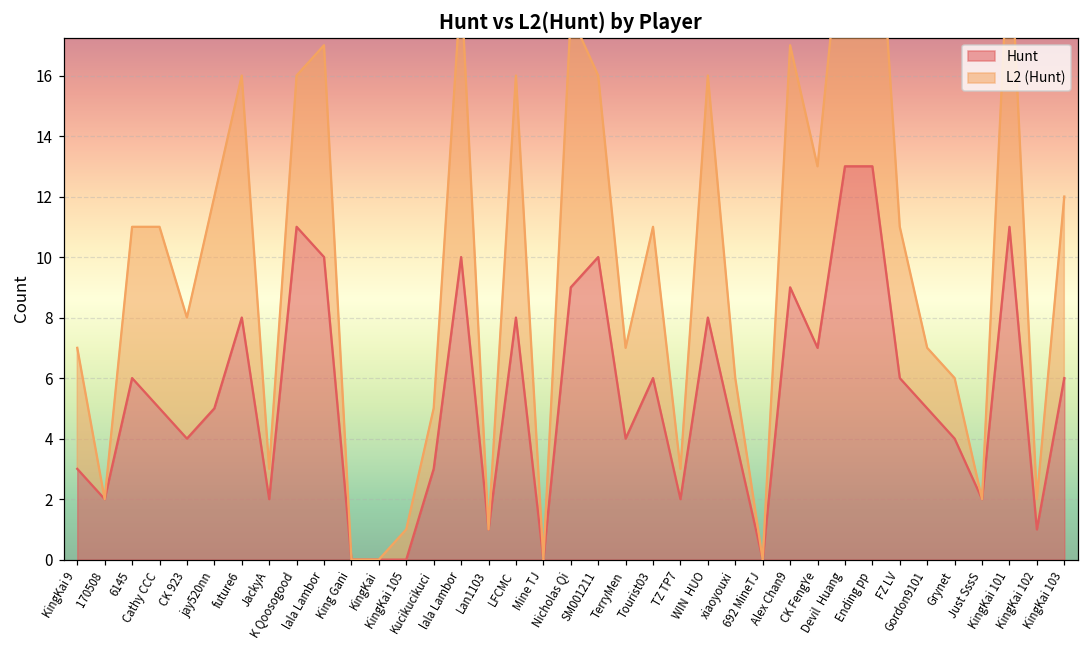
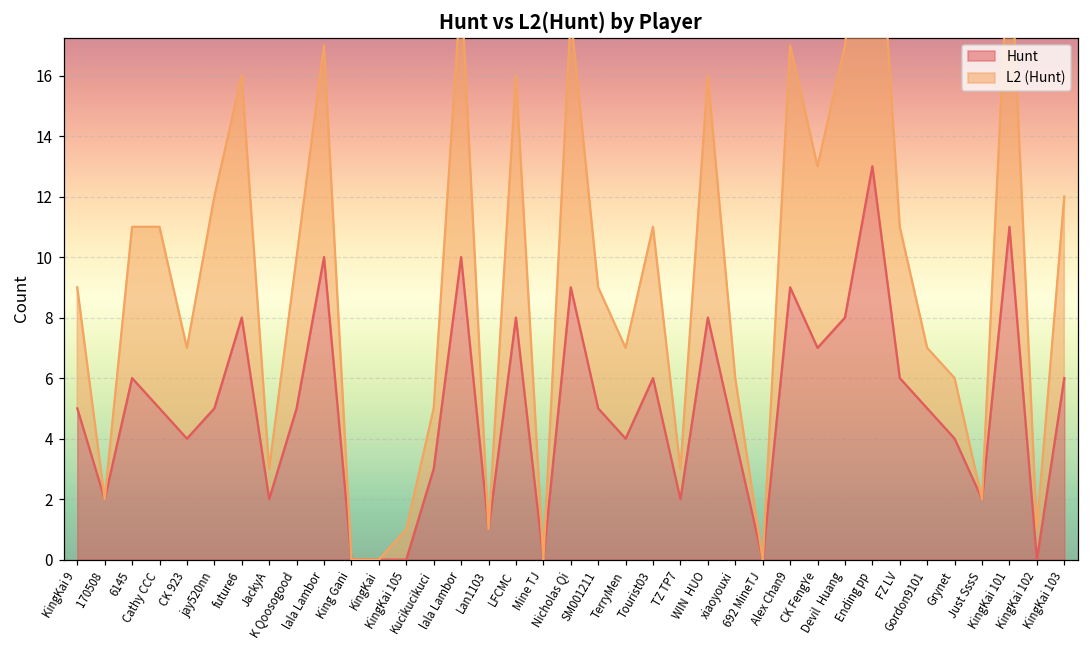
  {
    "Hunt": {
-     "KingKai 9": 3,
+     "KingKai 9": 5,
      "6145": 6,
      "Cathy CCC": 5,
      "CK 923": 4,
      "jay520nn": 5,
      "future6": 8,
      "JackyA": 2,
-     "K Qoosogood": 11,
+     "K Qoosogood": 5,
      "KingKai 105": 0,
      "Kucikucikuci": 3,
      "LFCMC": 8,
      "Nicholas Qi": 9,
-     "SM001211": 10,
+     "SM001211": 5,
      "TerryMen": 4,
      "Tourist03": 6,
      "TZ TP7": 2,
      "WIN HUO": 8,
      "xiaoyouxi": 4,
      "Alex Chan9": 9,
      "CK FengYe": 7,
-     "Devil Huang": 13,
+     "Devil Huang": 8,
      "Ending pp": 13,
      "FZ LV": 6,
      "Gordon9101": 5,
      "Grynet": 4,
      "KingKai 101": 11,
-     "KingKai 102": 1,
+     "KingKai 102": 0,
      "KingKai 103": 6
    },
    "L2 (Hunt)": {
      "KingKai 9": 4,
      "6145": 5,
      "Cathy CCC": 6,
-     "CK 923": 4,
+     "CK 923": 3,
      "jay520nn": 7,
      "future6": 8,
      "JackyA": 1,
      "K Qoosogood": 5,
      "KingKai 105": 1,
      "Kucikucikuci": 2,
      "LFCMC": 8,
-     "SM001211": 6,
+     "SM001211": 4,
      "TerryMen": 3,
      "Tourist03": 5,
      "TZ TP7": 1,
      "WIN HUO": 8,
      "xiaoyouxi": 2,
      "Alex Chan9": 8,
      "CK FengYe": 6,
      "FZ LV": 5,
      "Gordon9101": 2,
      "Grynet": 2,
      "KingKai 102": 1,
      "KingKai 103": 6
    }
  }
